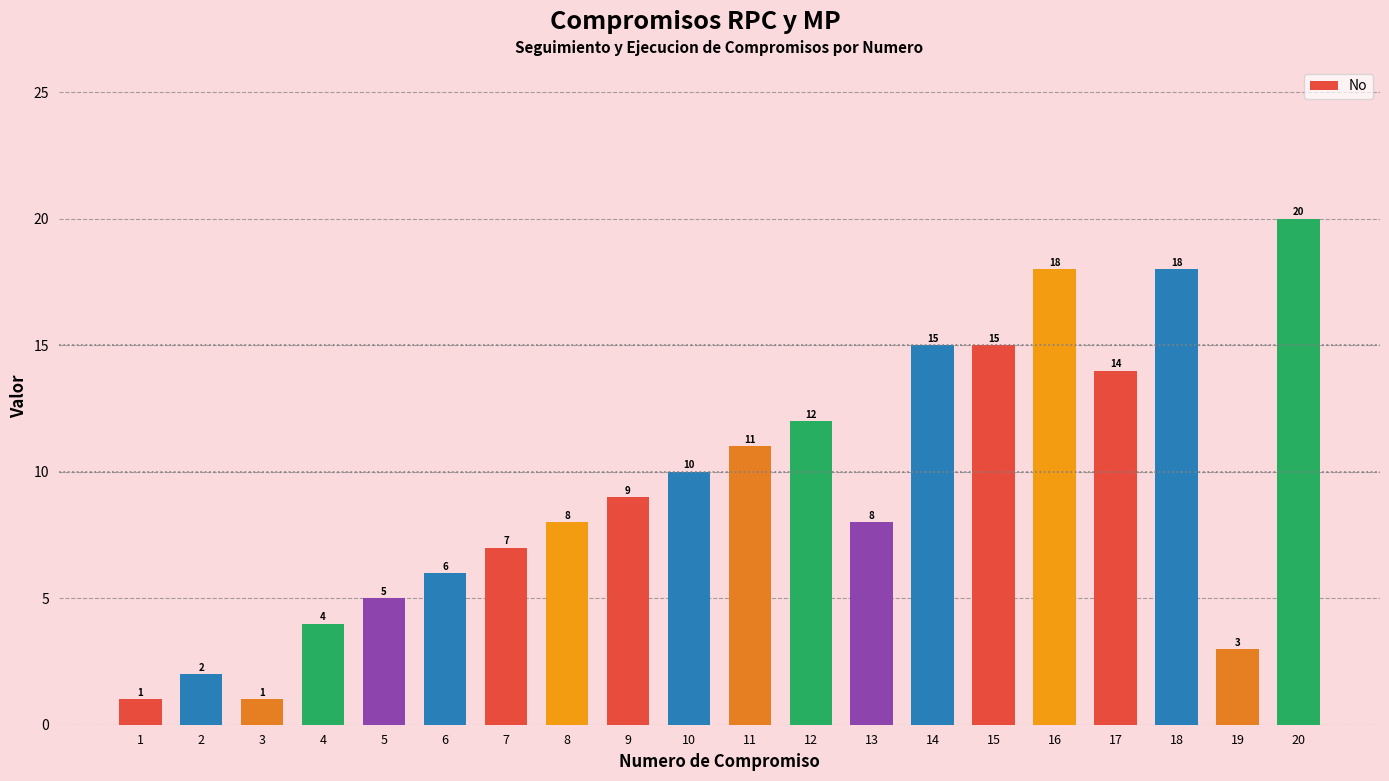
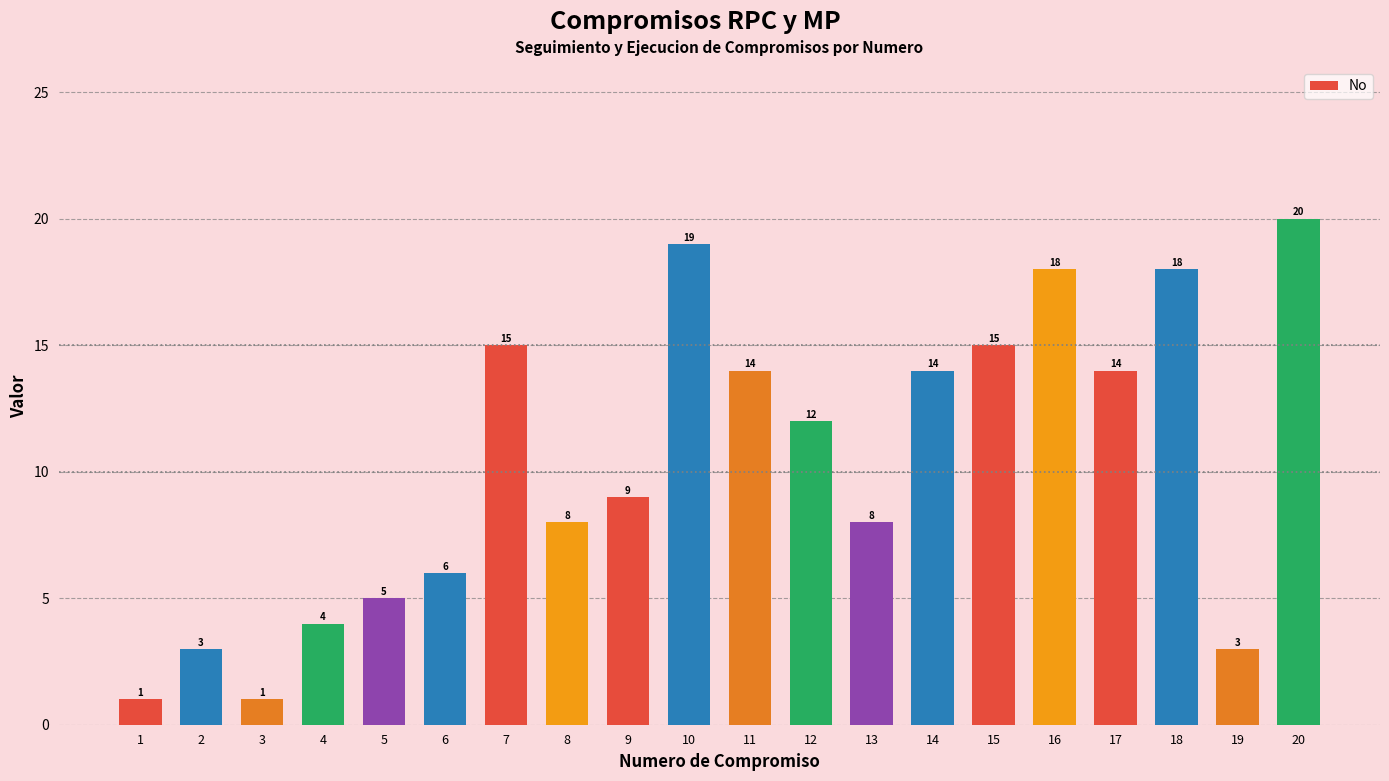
  {
    "1": 1,
-   "2": 2,
+   "2": 3,
    "3": 1,
    "4": 4,
    "5": 5,
    "6": 6,
-   "7": 7,
+   "7": 15,
    "8": 8,
    "9": 9,
-   "10": 10,
-   "11": 11,
+   "10": 19,
+   "11": 14,
    "12": 12,
    "13": 8,
-   "14": 15,
+   "14": 14,
    "15": 15,
    "16": 18,
    "17": 14,
    "18": 18,
    "19": 3,
    "20": 20
  }
